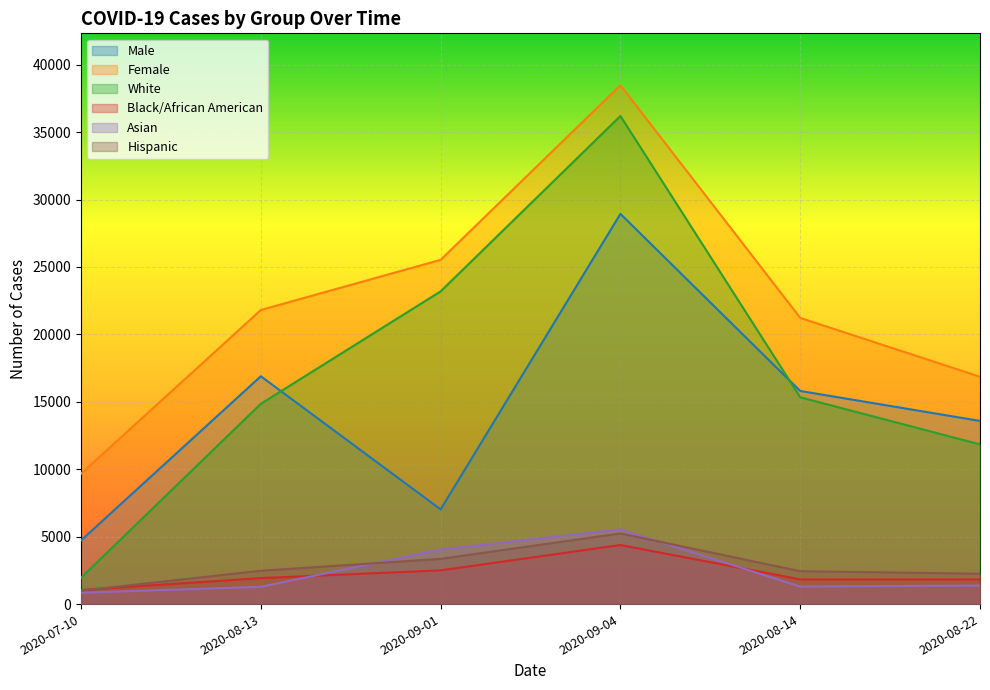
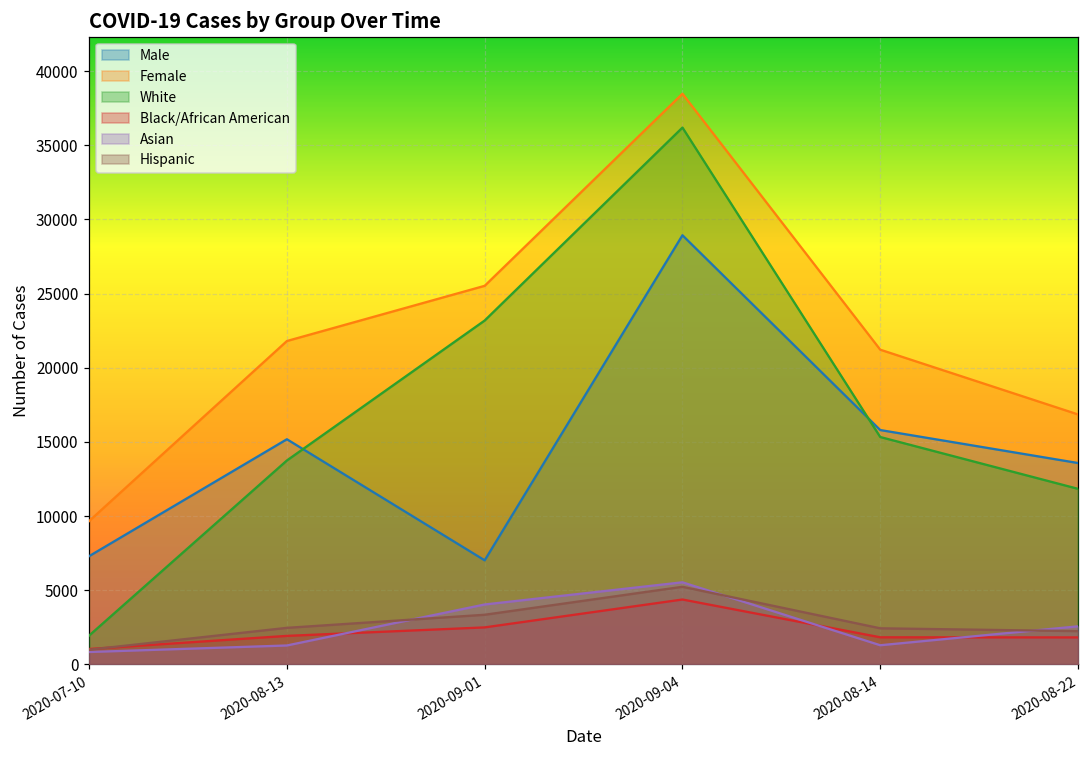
  {
    "Male": {
-     "2020-07-10": 4700,
-     "2020-08-13": 16900,
+     "2020-07-10": 7300,
+     "2020-08-13": 15200,
      "2020-09-01": 7000,
      "2020-09-04": 28900,
      "2020-08-14": 15800,
      "2020-08-22": 13600
    },
    "White": {
      "2020-07-10": 2000,
-     "2020-08-13": 14900,
+     "2020-08-13": 13800,
      "2020-09-01": 23200,
      "2020-09-04": 36200,
      "2020-08-14": 15300,
      "2020-08-22": 11800
    },
    "Asian": {
      "2020-08-13": 1300,
      "2020-09-01": 4000,
      "2020-09-04": 5500,
      "2020-08-14": 1300,
-     "2020-08-22": 1400
+     "2020-08-22": 2600
    }
  }
